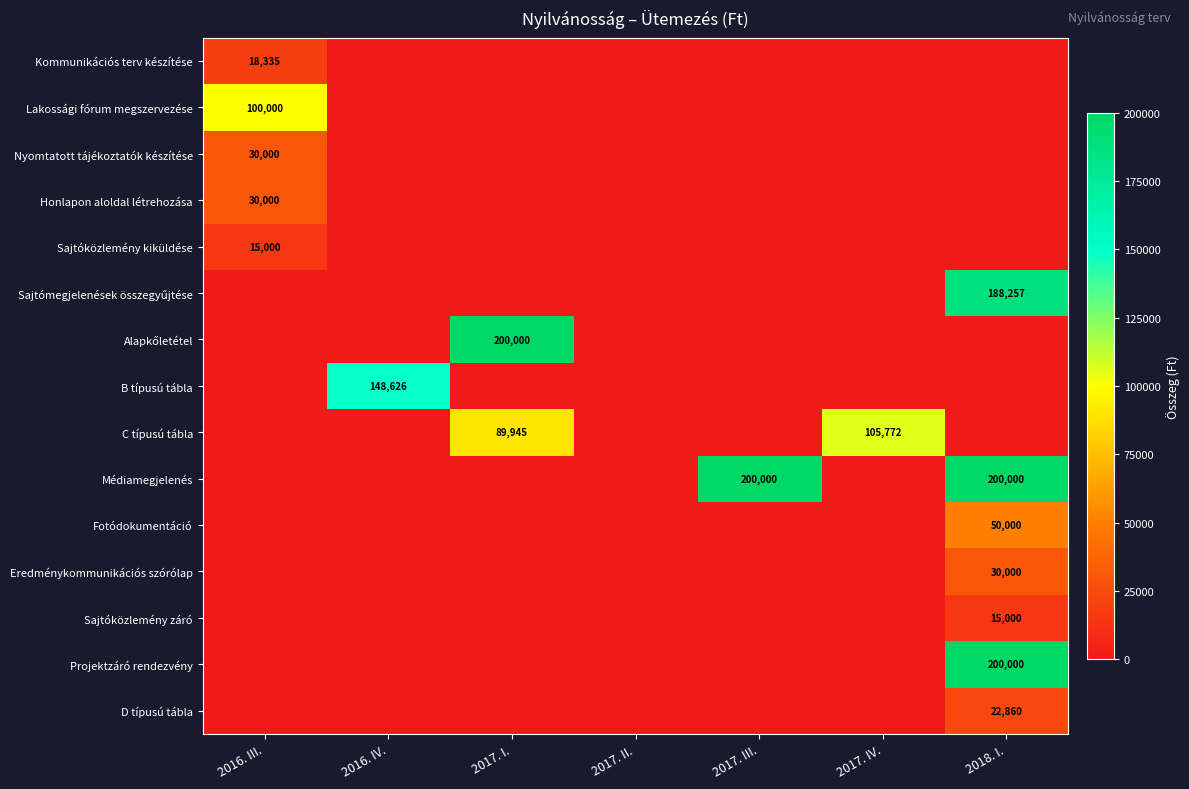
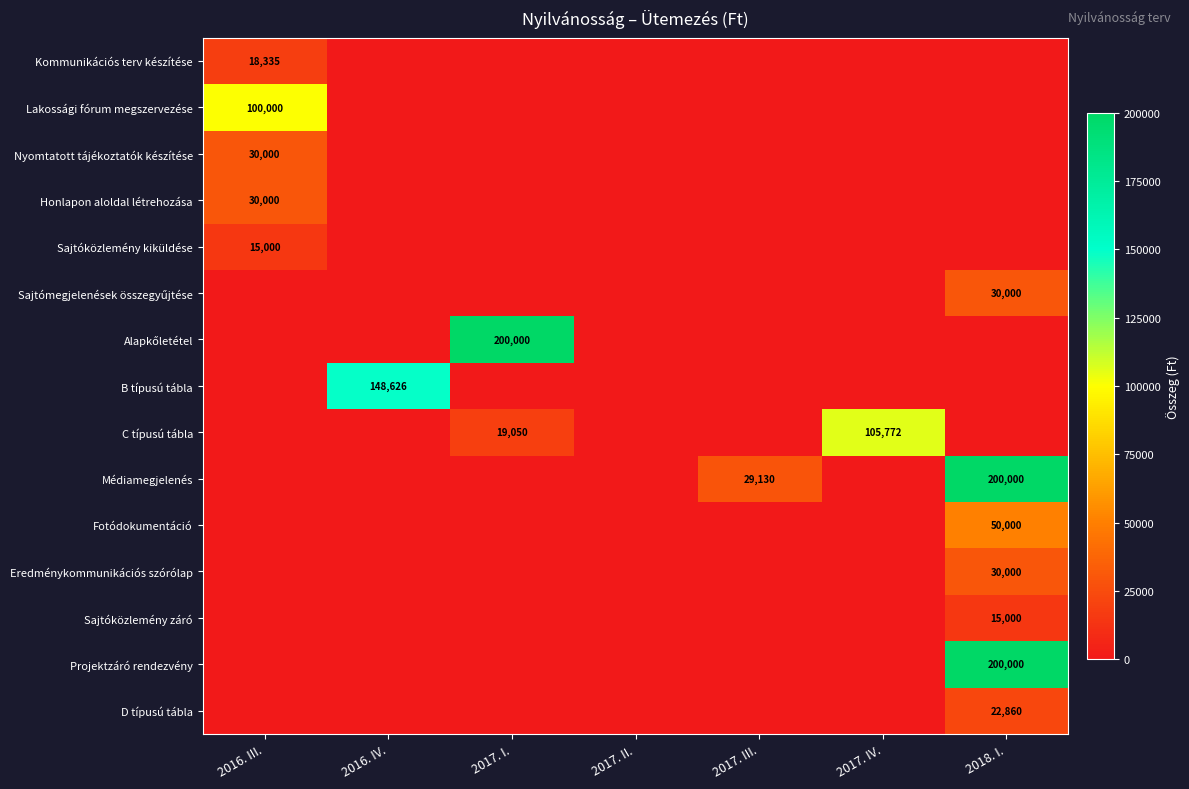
  {
    "Kommunikációs terv készítése": {
      "2016. III.": "18,335"
    },
    "Lakossági fórum megszervezése": {
      "2016. III.": "100,000"
    },
    "Nyomtatott tájékoztatók készítése": {
      "2016. III.": "30,000"
    },
    "Honlapon aloldal létrehozása": {
      "2016. III.": "30,000"
    },
    "Sajtóközlemény kiküldése": {
      "2016. III.": "15,000"
    },
    "Sajtómegjelenések összegyűjtése": {
-     "2018. I.": "188,257"
+     "2018. I.": "30,000"
    },
    "Alapkőletétel": {
      "2017. I.": "200,000"
    },
    "B típusú tábla": {
      "2016. IV.": "148,626"
    },
    "C típusú tábla": {
-     "2017. I.": "89,945",
+     "2017. I.": "19,050",
      "2017. IV.": "105,772"
    },
    "Médiamegjelenés": {
-     "2017. III.": "200,000",
+     "2017. III.": "29,130",
      "2018. I.": "200,000"
    },
    "Fotódokumentáció": {
      "2018. I.": "50,000"
    },
    "Eredménykommunikációs szórólap": {
      "2018. I.": "30,000"
    },
    "Sajtóközlemény záró": {
      "2018. I.": "15,000"
    },
    "Projektzáró rendezvény": {
      "2018. I.": "200,000"
    },
    "D típusú tábla": {
      "2018. I.": "22,860"
    }
  }
